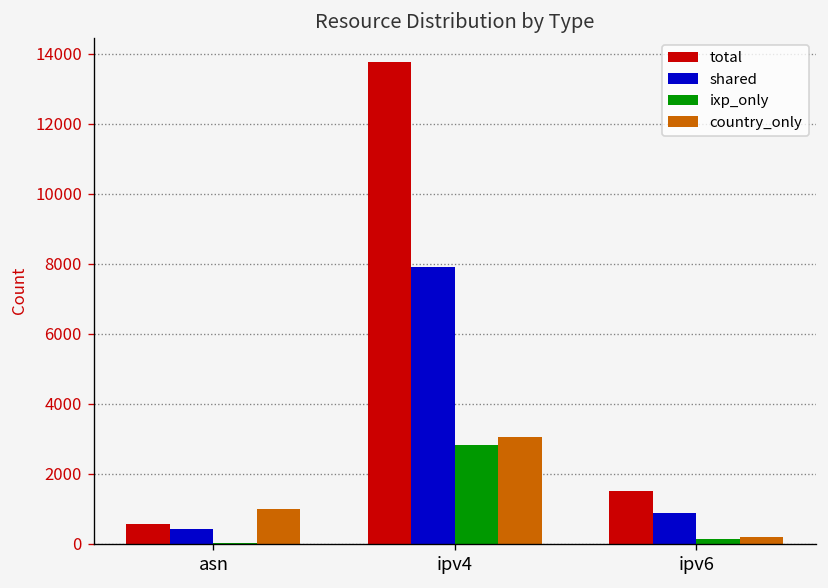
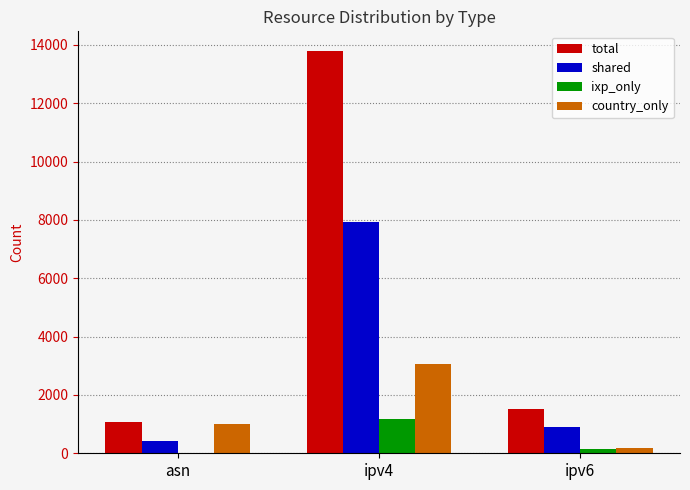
  {
    "total": {
-     "asn": 600,
+     "asn": 1100,
      "ipv4": 13800,
      "ipv6": 1500
    },
    "shared": {
      "asn": 400,
      "ipv4": 7900,
      "ipv6": 900
    },
    "ixp_only": {
-     "ipv4": 2800,
+     "ipv4": 1200,
      "ipv6": 100
    },
    "country_only": {
      "asn": 1000,
      "ipv4": 3100,
      "ipv6": 200
    }
  }
